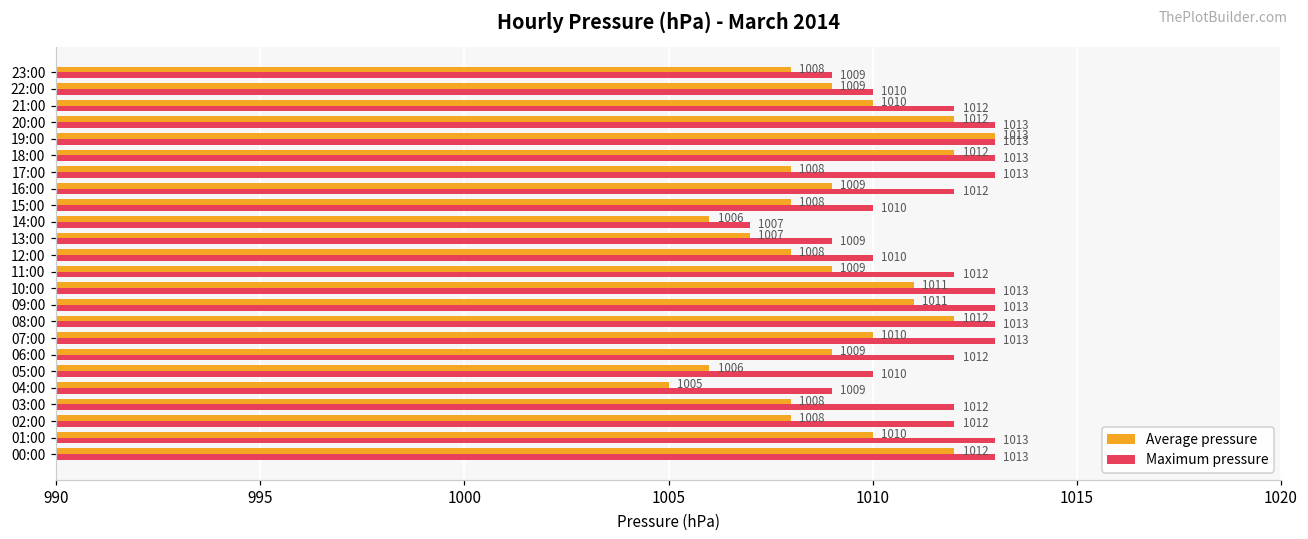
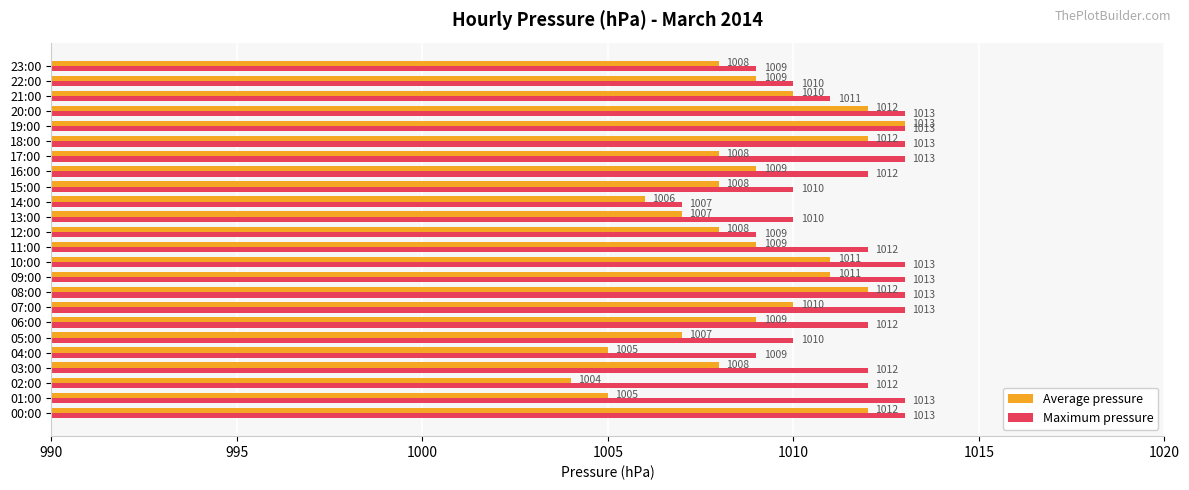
  {
    "Average pressure": {
      "23:00": 1008,
      "22:00": 1009,
      "21:00": 1010,
      "20:00": 1012,
      "18:00": 1012,
      "17:00": 1008,
      "16:00": 1009,
      "15:00": 1008,
      "14:00": 1006,
      "13:00": 1007,
      "12:00": 1008,
      "11:00": 1009,
      "10:00": 1011,
      "09:00": 1011,
      "08:00": 1012,
      "07:00": 1010,
      "06:00": 1009,
-     "05:00": 1006,
+     "05:00": 1007,
      "04:00": 1005,
      "03:00": 1008,
-     "02:00": 1008,
-     "01:00": 1010,
+     "02:00": 1004,
+     "01:00": 1005,
      "00:00": 1012
    },
    "Maximum pressure": {
      "23:00": 1009,
      "22:00": 1010,
-     "21:00": 1012,
+     "21:00": 1011,
      "20:00": 1013,
      "18:00": 1013,
      "17:00": 1013,
      "16:00": 1012,
      "15:00": 1010,
      "14:00": 1007,
-     "13:00": 1009,
-     "12:00": 1010,
+     "13:00": 1010,
+     "12:00": 1009,
      "11:00": 1012,
      "10:00": 1013,
      "09:00": 1013,
      "08:00": 1013,
      "07:00": 1013,
      "06:00": 1012,
      "05:00": 1010,
      "04:00": 1009,
      "03:00": 1012,
      "02:00": 1012,
      "01:00": 1013,
      "00:00": 1013
    }
  }
